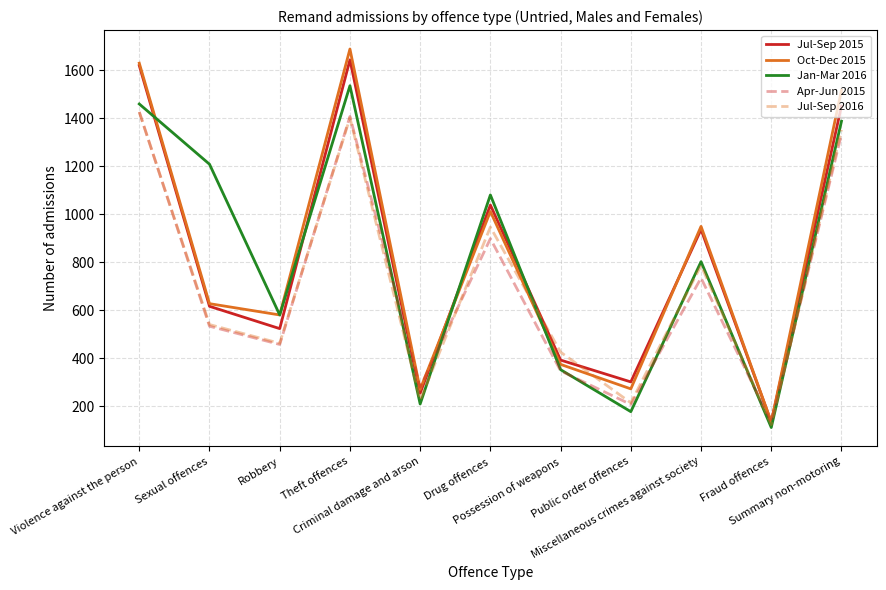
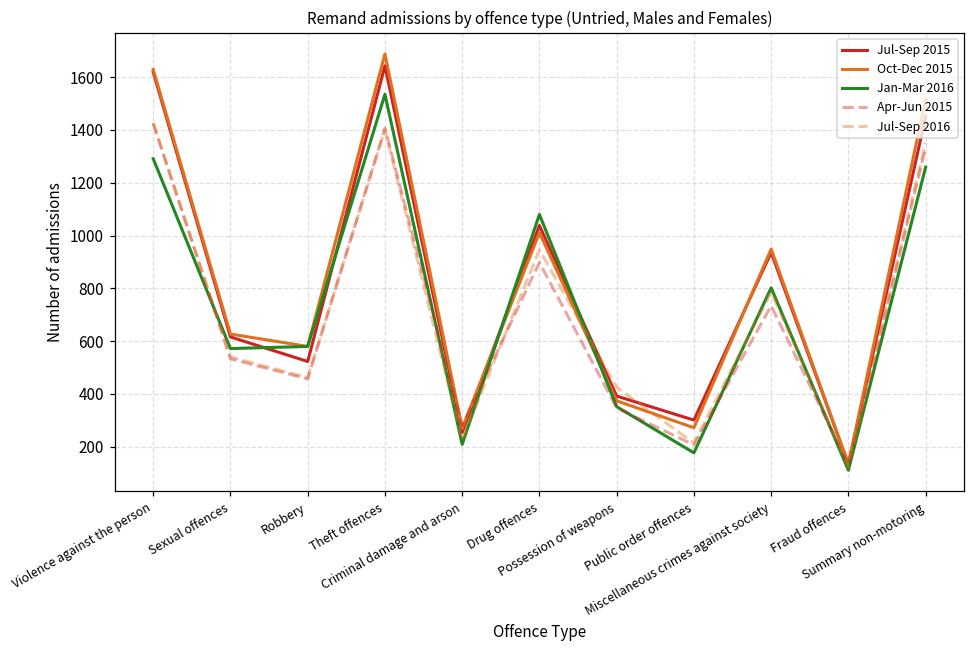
  {
    "Jan-Mar 2016": {
-     "Violence against the person": 1460,
-     "Sexual offences": 1210,
+     "Violence against the person": 1290,
+     "Sexual offences": 570,
      "Theft offences": 1540,
      "Criminal damage and arson": 210,
      "Drug offences": 1080,
      "Public order offences": 180,
      "Miscellaneous crimes against society": 800,
      "Fraud offences": 110,
-     "Summary non-motoring": 1390
+     "Summary non-motoring": 1260
    }
  }
